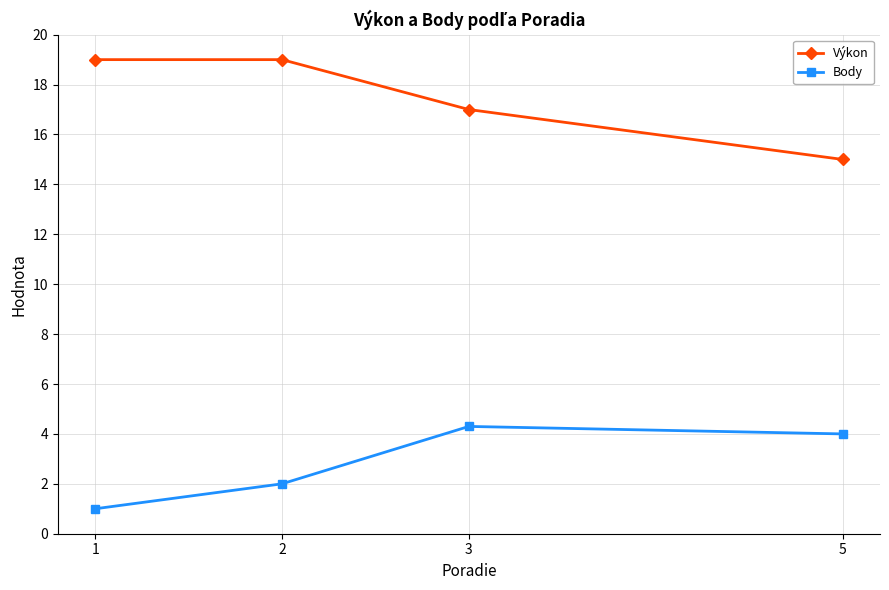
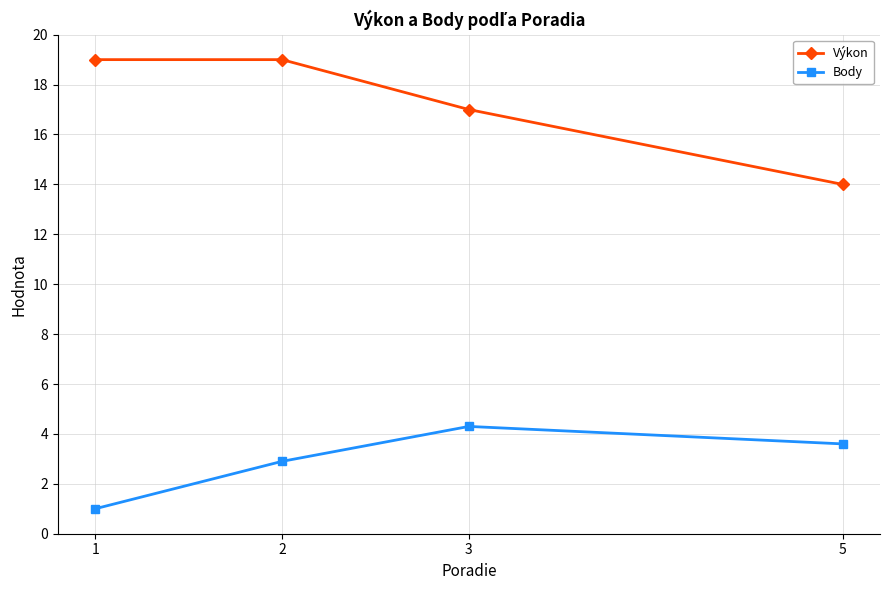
  {
    "Výkon": {
      "1": 19,
      "2": 19,
      "3": 17,
-     "5": 15
+     "5": 14
    },
    "Body": {
      "1": 1.0,
-     "2": 2.0,
+     "2": 2.9,
      "3": 4.3,
-     "5": 4.0
+     "5": 3.6
    }
  }
